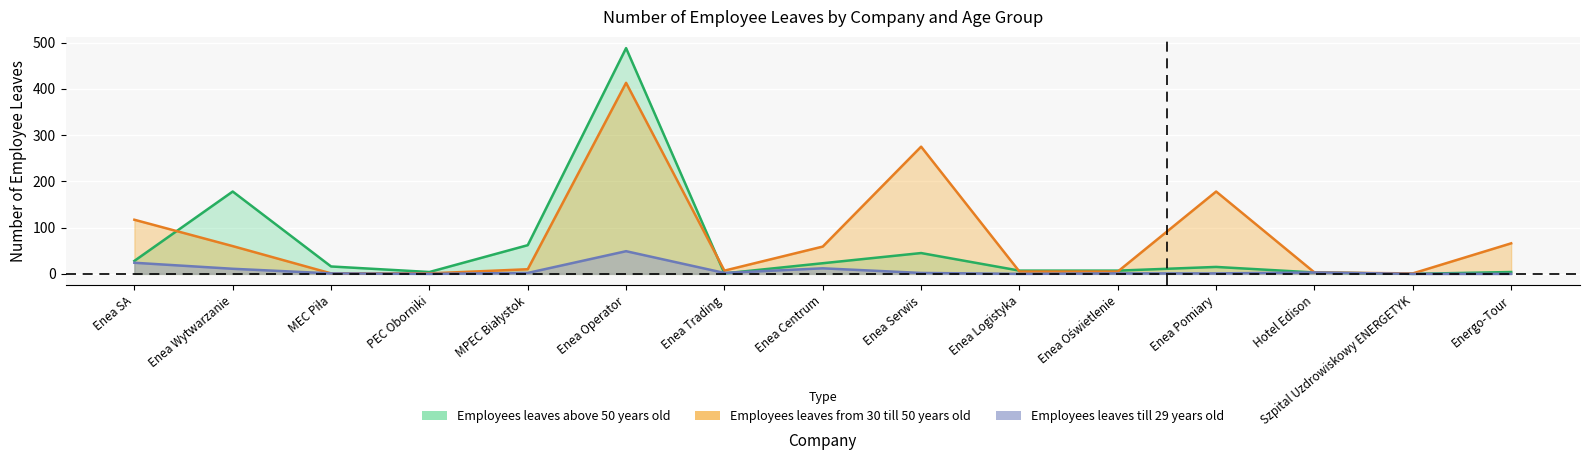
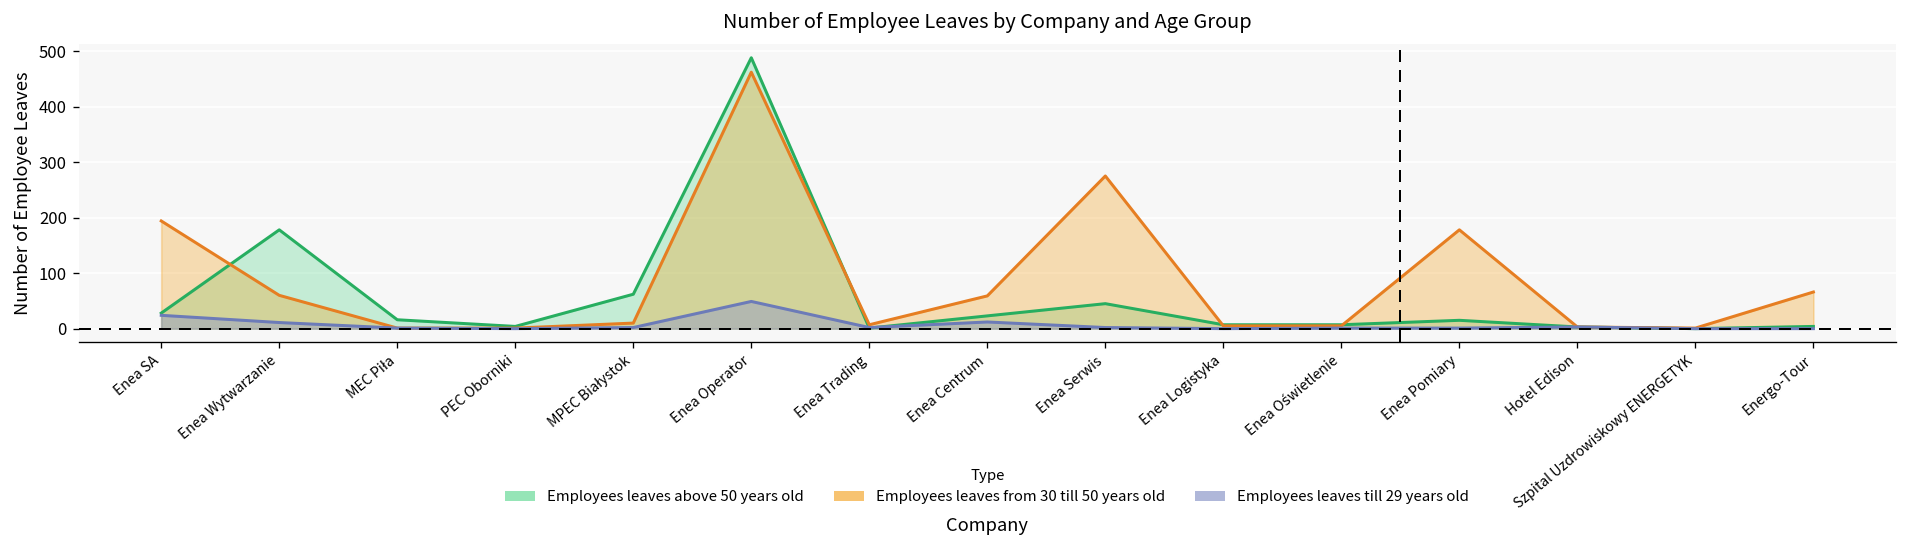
  {
    "Employees leaves from 30 till 50 years old": {
-     "Enea SA": 120,
+     "Enea SA": 190,
      "Enea Wytwarzanie": 60,
      "MPEC Białystok": 10,
-     "Enea Operator": 410,
+     "Enea Operator": 460,
      "Enea Centrum": 60,
      "Enea Serwis": 280,
      "Enea Pomiary": 180,
      "Energo-Tour": 70
    }
  }
